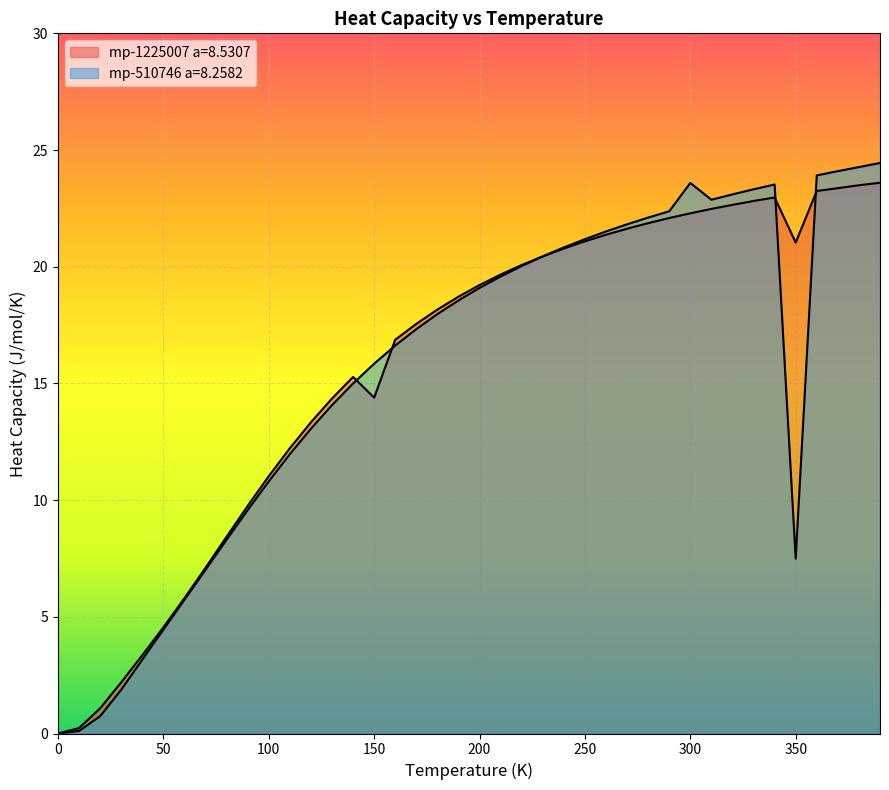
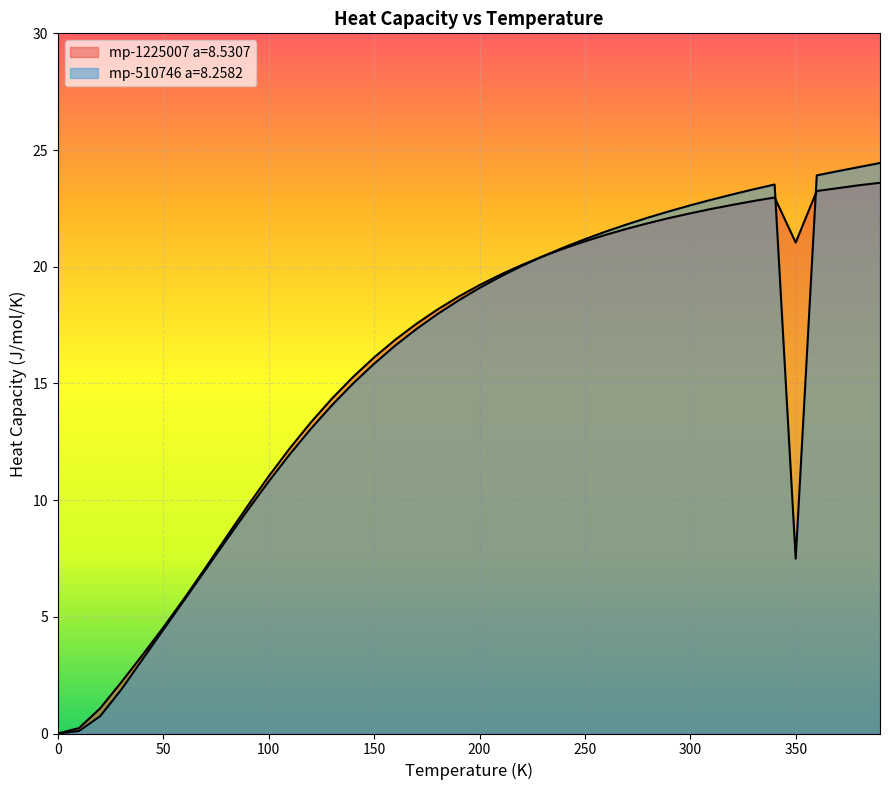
  {
    "mp-1225007 a=8.5307": {
      "100": 11.0,
-     "150": 14.4,
+     "150": 16.1,
      "200": 19.2,
      "300": 22.3,
      "350": 21.0
    },
    "mp-510746 a=8.2582": {
      "100": 10.8,
      "150": 15.8,
      "200": 19.1,
-     "300": 23.6,
+     "300": 22.6,
      "350": 7.5
    }
  }
